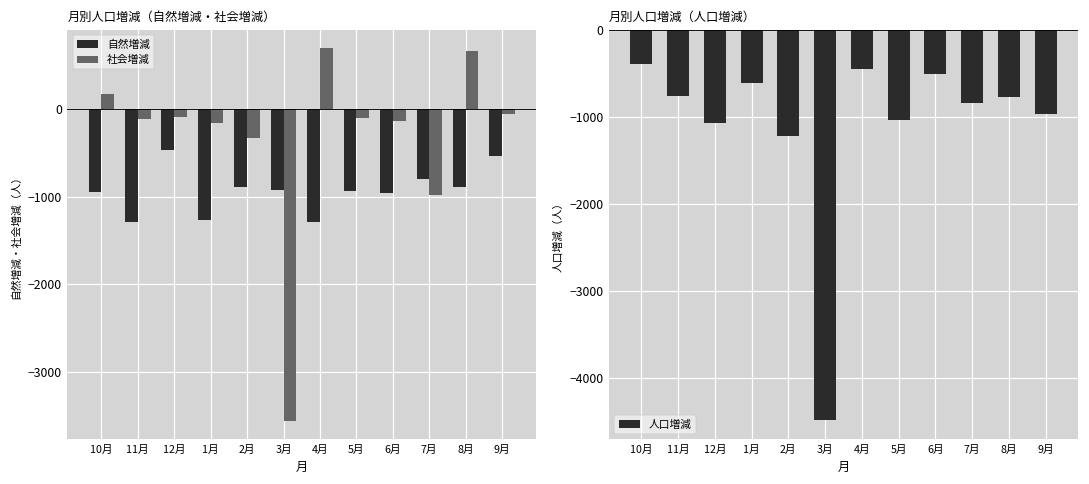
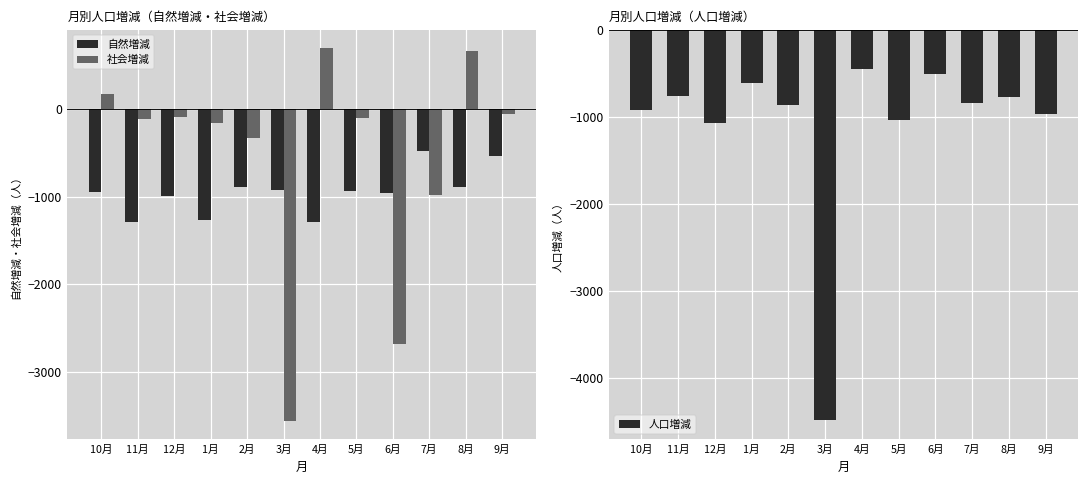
  {
    "月別人口増減（自然増減・社会増減）": {
      "自然増減": {
        "10月": -900,
        "11月": -1300,
-       "12月": -500,
+       "12月": -1000,
        "1月": -1300,
        "2月": -900,
        "3月": -900,
        "4月": -1300,
        "5月": -900,
        "6月": -1000,
-       "7月": -800,
+       "7月": -500,
        "8月": -900,
        "9月": -500
      },
      "社会増減": {
        "10月": 200,
        "11月": -100,
        "12月": -100,
        "1月": -200,
        "2月": -300,
        "3月": -3600,
        "4月": 700,
        "5月": -100,
-       "6月": -100,
+       "6月": -2700,
        "7月": -1000,
        "8月": 700,
        "9月": -100
      }
    },
    "月別人口増減（人口増減）": {
-     "10月": -400,
+     "10月": -900,
      "11月": -800,
      "12月": -1100,
      "1月": -600,
-     "2月": -1200,
+     "2月": -900,
      "3月": -4500,
      "4月": -400,
      "5月": -1000,
      "6月": -500,
      "7月": -800,
      "8月": -800,
      "9月": -1000
    }
  }
